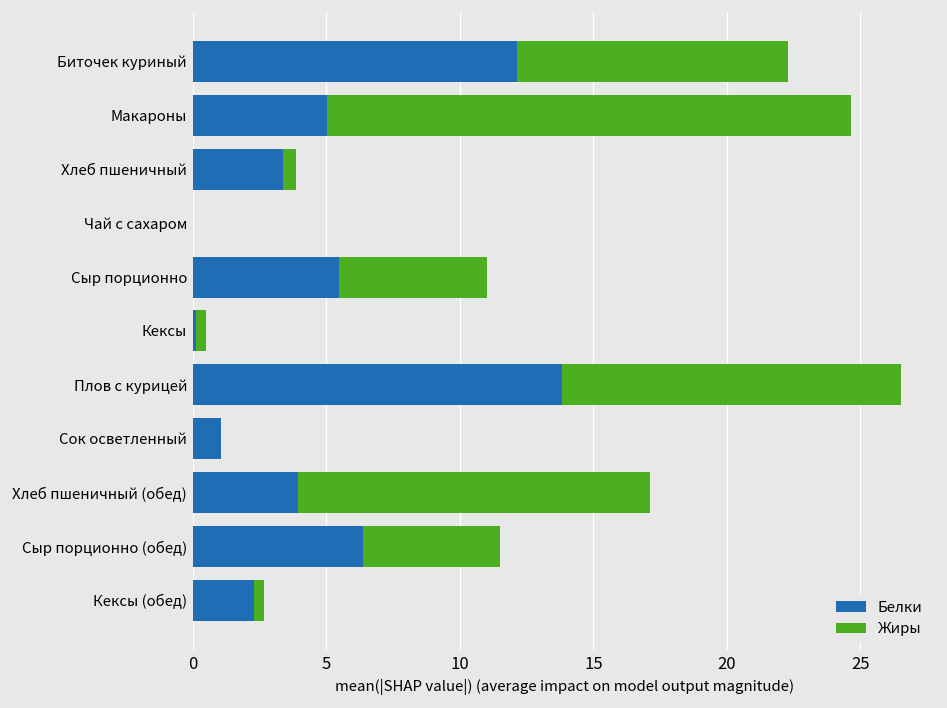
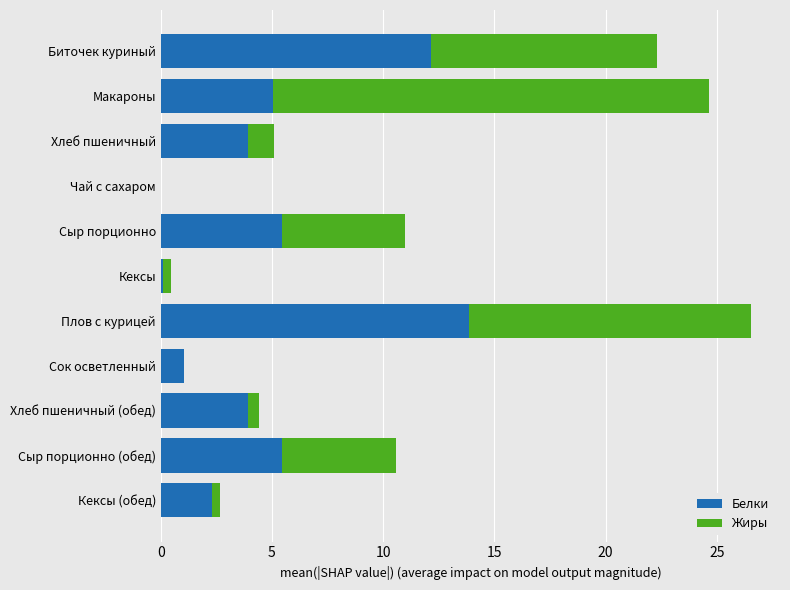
  {
    "Белки": {
      "Биточек куриный": 12.2,
      "Макароны": 5.0,
-     "Хлеб пшеничный": 3.4,
+     "Хлеб пшеничный": 3.9,
      "Чай с сахаром": 0.0,
      "Сыр порционно": 5.5,
      "Плов с курицей": 13.8,
      "Сок осветленный": 1.1,
      "Хлеб пшеничный (обед)": 3.9,
-     "Сыр порционно (обед)": 6.4,
+     "Сыр порционно (обед)": 5.5,
      "Кексы (обед)": 2.3
    },
    "Жиры": {
      "Биточек куриный": 10.2,
      "Макароны": 19.6,
-     "Хлеб пшеничный": 0.5,
+     "Хлеб пшеничный": 1.2,
      "Чай с сахаром": 0.0,
      "Сыр порционно": 5.5,
      "Кексы": 0.4,
      "Плов с курицей": 12.7,
      "Сок осветленный": 0.0,
-     "Хлеб пшеничный (обед)": 13.2,
+     "Хлеб пшеничный (обед)": 0.5,
      "Сыр порционно (обед)": 5.1,
      "Кексы (обед)": 0.4
    }
  }
